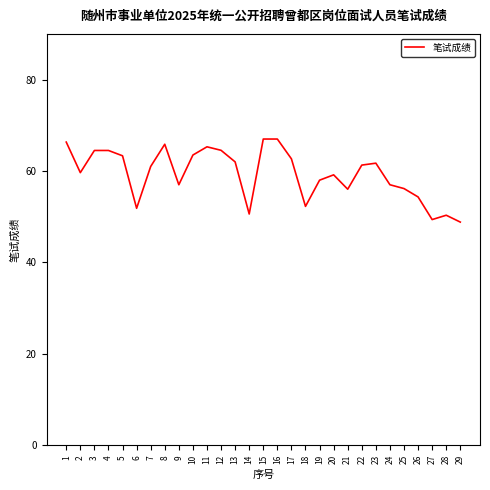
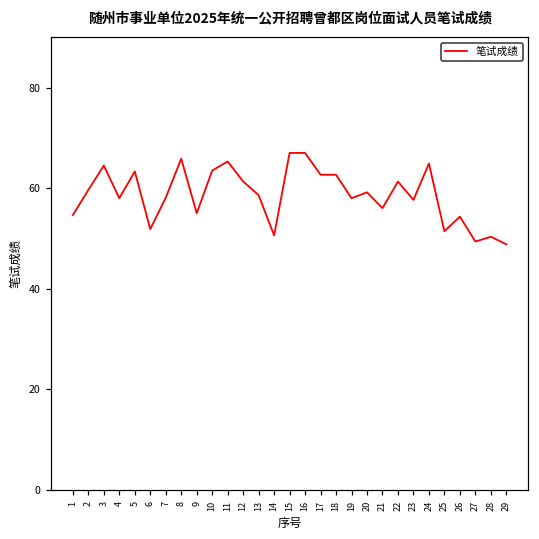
  {
-   "1": 66,
+   "1": 55,
    "2": 60,
    "3": 65,
-   "4": 65,
+   "4": 58,
    "5": 63,
    "6": 52,
-   "7": 61,
+   "7": 58,
    "8": 66,
-   "9": 57,
+   "9": 55,
    "10": 64,
    "11": 65,
-   "12": 65,
-   "13": 62,
+   "12": 61,
+   "13": 59,
    "14": 51,
    "15": 67,
    "16": 67,
    "17": 63,
-   "18": 52,
+   "18": 63,
    "19": 58,
    "20": 59,
    "21": 56,
    "22": 61,
-   "23": 62,
-   "24": 57,
-   "25": 56,
+   "23": 58,
+   "24": 65,
+   "25": 51,
    "26": 54,
    "27": 49,
    "28": 50,
    "29": 49
  }
